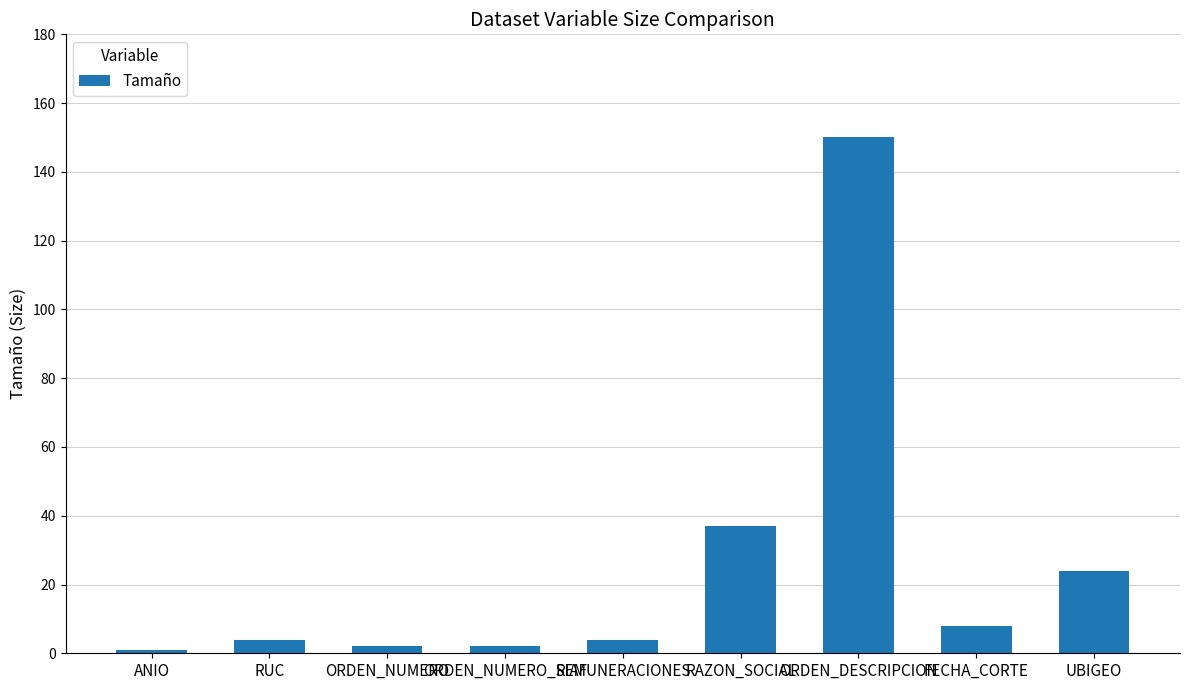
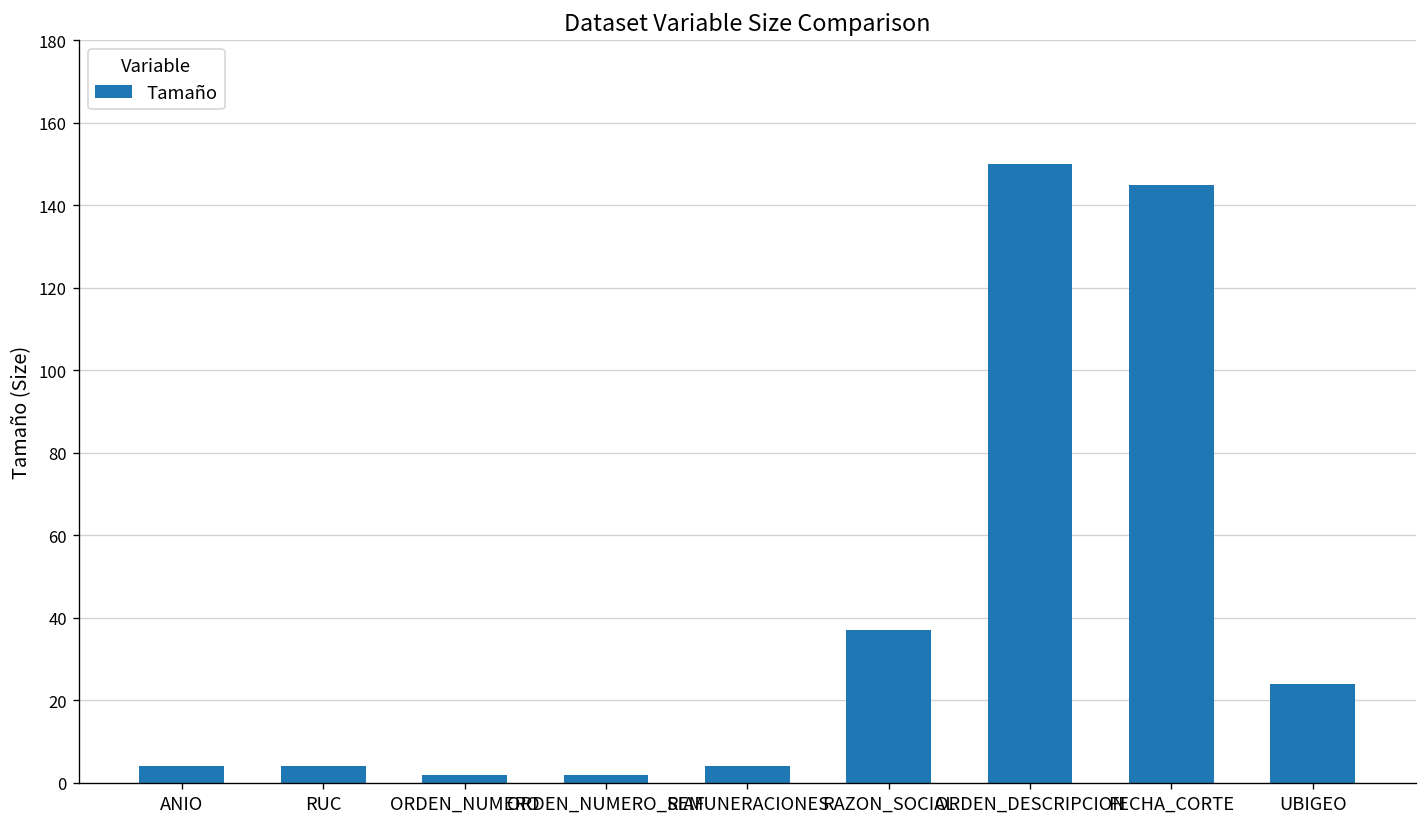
  {
-   "ANIO": 1,
+   "ANIO": 4,
    "RUC": 4,
    "ORDEN_DESCRIPCION": 150,
-   "FECHA_CORTE": 8,
+   "FECHA_CORTE": 145,
    "UBIGEO": 24
  }
